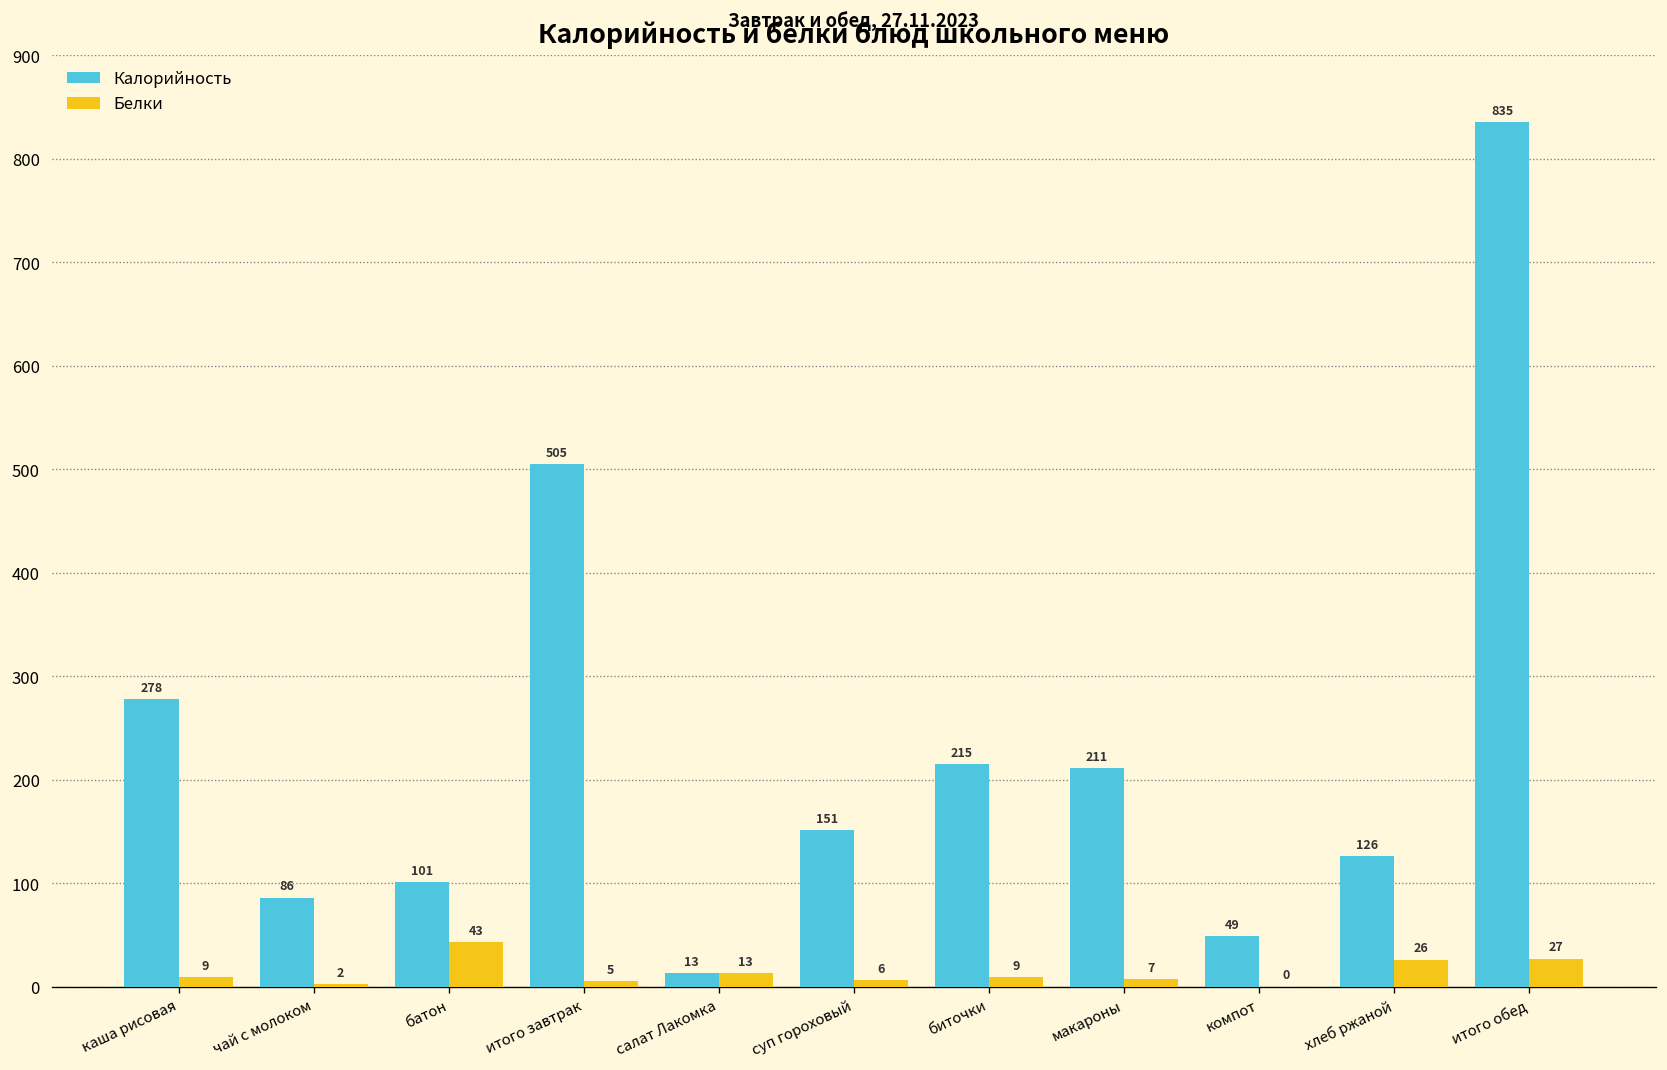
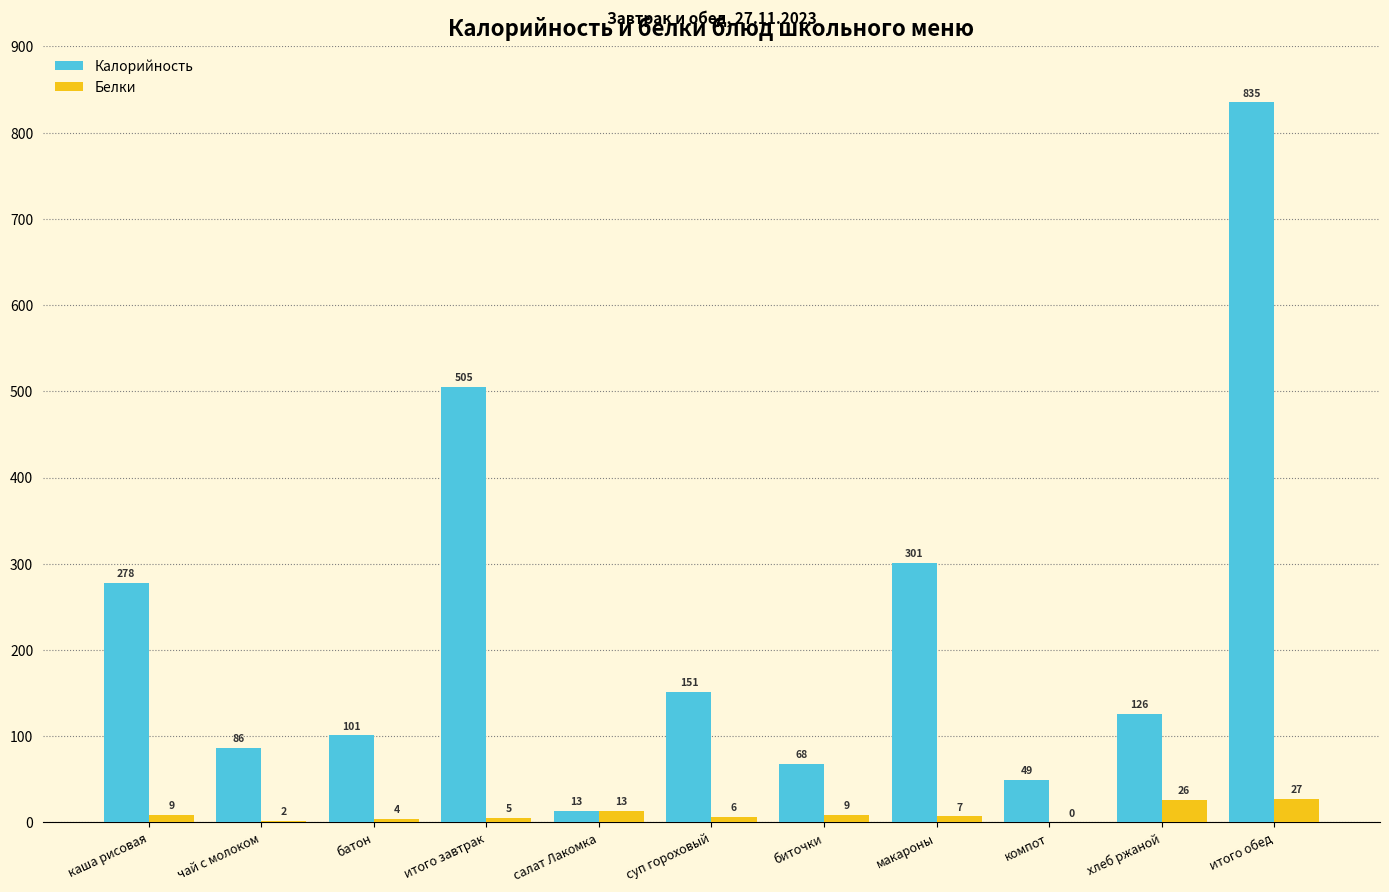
  {
    "Калорийность": {
      "каша рисовая": 278,
      "чай с молоком": 86,
      "батон": 101,
      "итого завтрак": 505,
      "салат Лакомка": 13,
      "суп гороховый": 151,
-     "биточки": 215,
-     "макароны": 211,
+     "биточки": 68,
+     "макароны": 301,
      "компот": 49,
      "хлеб ржаной": 126,
      "итого обед": 835
    },
    "Белки": {
      "каша рисовая": 9,
      "чай с молоком": 2,
-     "батон": 43,
+     "батон": 4,
      "итого завтрак": 5,
      "салат Лакомка": 13,
      "суп гороховый": 6,
      "биточки": 9,
      "макароны": 7,
      "компот": 0,
      "хлеб ржаной": 26,
      "итого обед": 27
    }
  }
